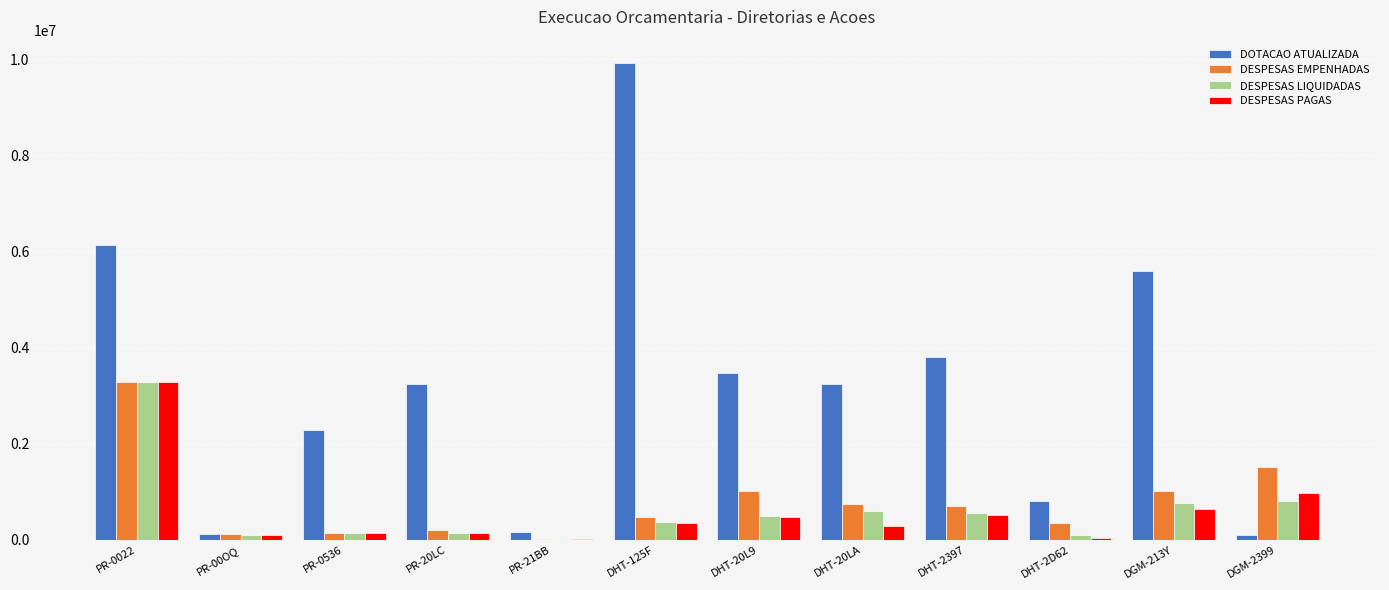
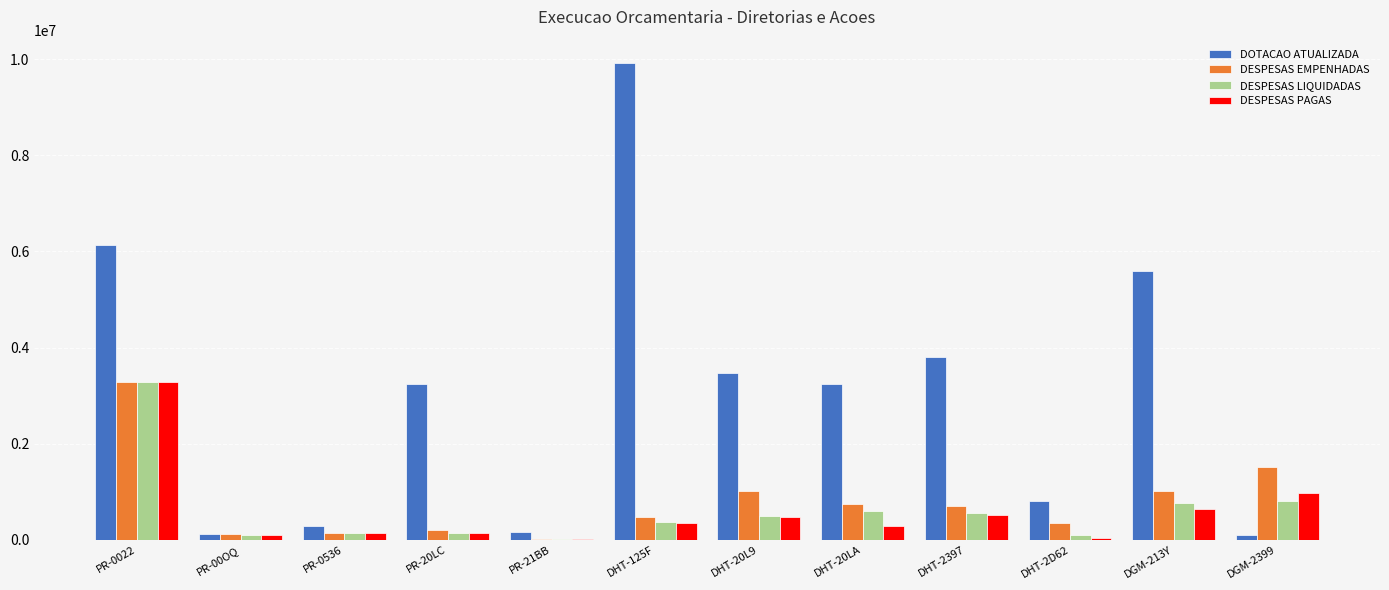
  {
    "DOTACAO ATUALIZADA": {
      "PR-0022": 6100000,
      "PR-00OQ": 100000,
-     "PR-0536": 2300000,
+     "PR-0536": 300000,
      "PR-20LC": 3200000,
      "PR-21BB": 200000,
      "DHT-125F": 9900000,
      "DHT-20L9": 3500000,
      "DHT-20LA": 3200000,
      "DHT-2397": 3800000,
      "DHT-2D62": 800000,
      "DGM-213Y": 5600000,
      "DGM-2399": 100000
    },
    "DESPESAS EMPENHADAS": {
      "PR-0022": 3300000,
      "PR-00OQ": 100000,
      "PR-0536": 100000,
      "PR-20LC": 200000,
      "DHT-125F": 500000,
      "DHT-20L9": 1000000,
      "DHT-20LA": 700000,
      "DHT-2397": 700000,
      "DHT-2D62": 400000,
      "DGM-213Y": 1000000,
      "DGM-2399": 1500000
    },
    "DESPESAS LIQUIDADAS": {
      "PR-0022": 3300000,
      "PR-00OQ": 100000,
      "PR-0536": 100000,
      "PR-20LC": 100000,
      "DHT-125F": 400000,
      "DHT-20L9": 500000,
      "DHT-20LA": 600000,
      "DHT-2397": 600000,
      "DHT-2D62": 100000,
      "DGM-213Y": 800000,
      "DGM-2399": 800000
    },
    "DESPESAS PAGAS": {
      "PR-0022": 3300000,
      "PR-00OQ": 100000,
      "PR-0536": 100000,
      "PR-20LC": 100000,
      "DHT-125F": 400000,
      "DHT-20L9": 500000,
      "DHT-20LA": 300000,
      "DHT-2397": 500000,
      "DGM-213Y": 600000,
      "DGM-2399": 1000000
    }
  }
